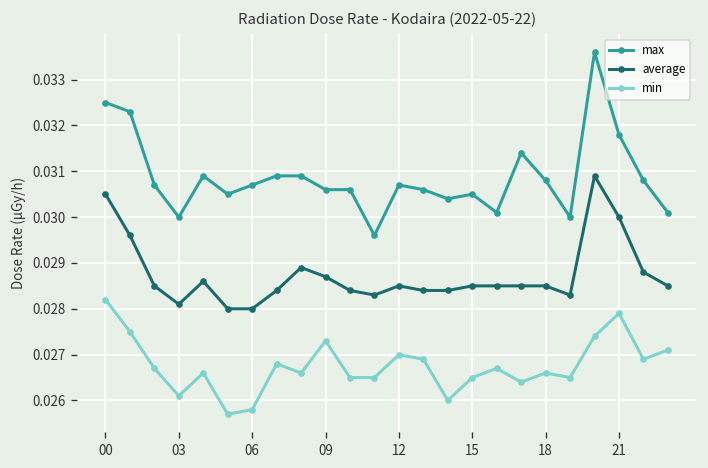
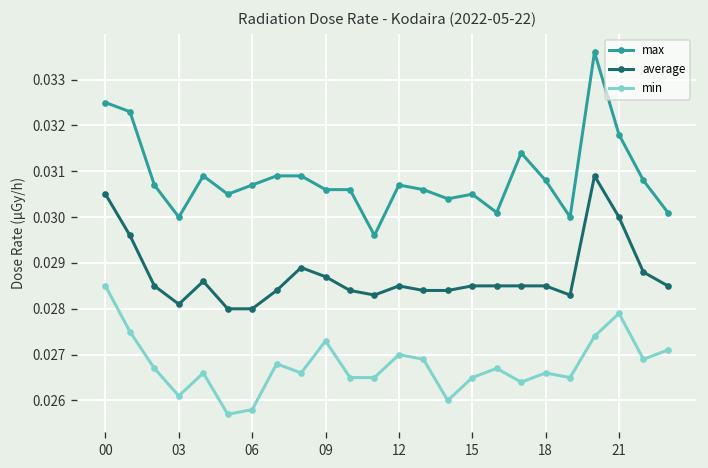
  {
    "max": {
      "00": 0.0325,
      "03": 0.0300,
      "06": 0.0307,
      "09": 0.0306,
      "12": 0.0307,
      "15": 0.0305,
      "18": 0.0308,
      "21": 0.0318
    },
    "average": {
      "00": 0.0305,
      "03": 0.0281,
      "06": 0.0280,
      "09": 0.0287,
      "12": 0.0285,
      "15": 0.0285,
      "18": 0.0285,
      "21": 0.0300
    },
    "min": {
-     "00": 0.0282,
+     "00": 0.0285,
      "03": 0.0261,
      "06": 0.0258,
      "09": 0.0273,
      "12": 0.0270,
      "15": 0.0265,
      "18": 0.0266,
      "21": 0.0279
    }
  }
